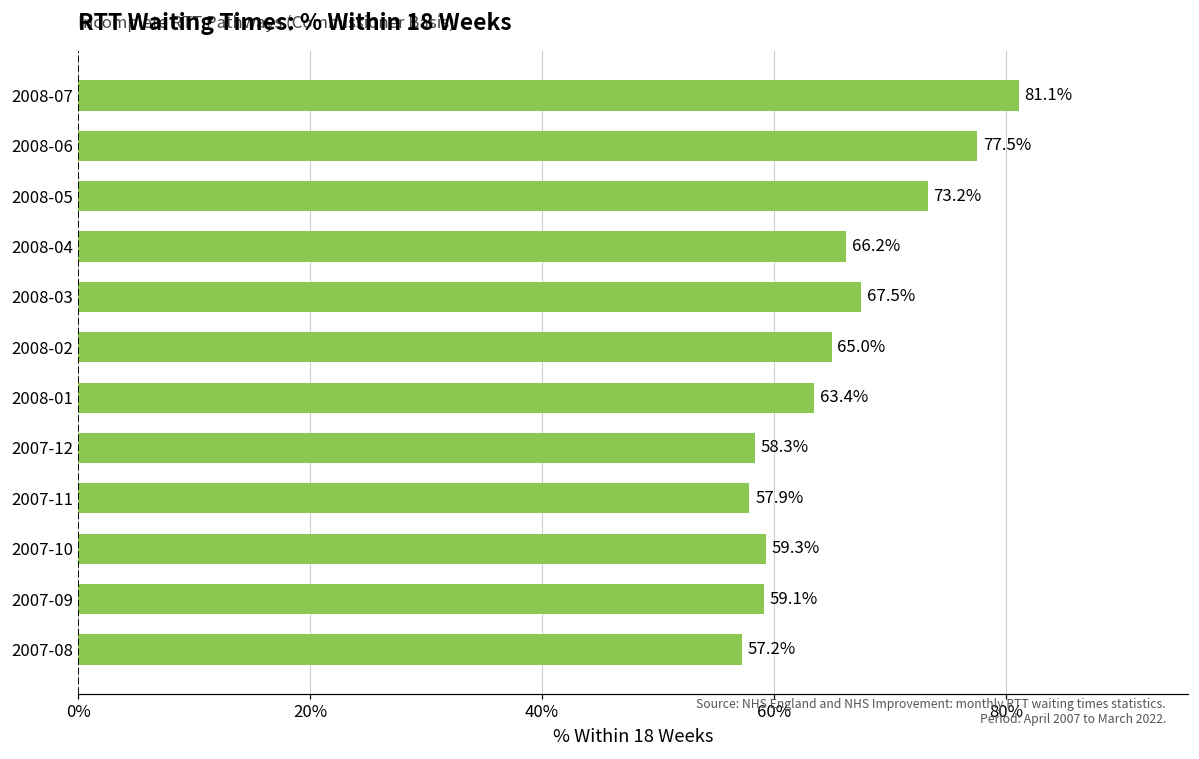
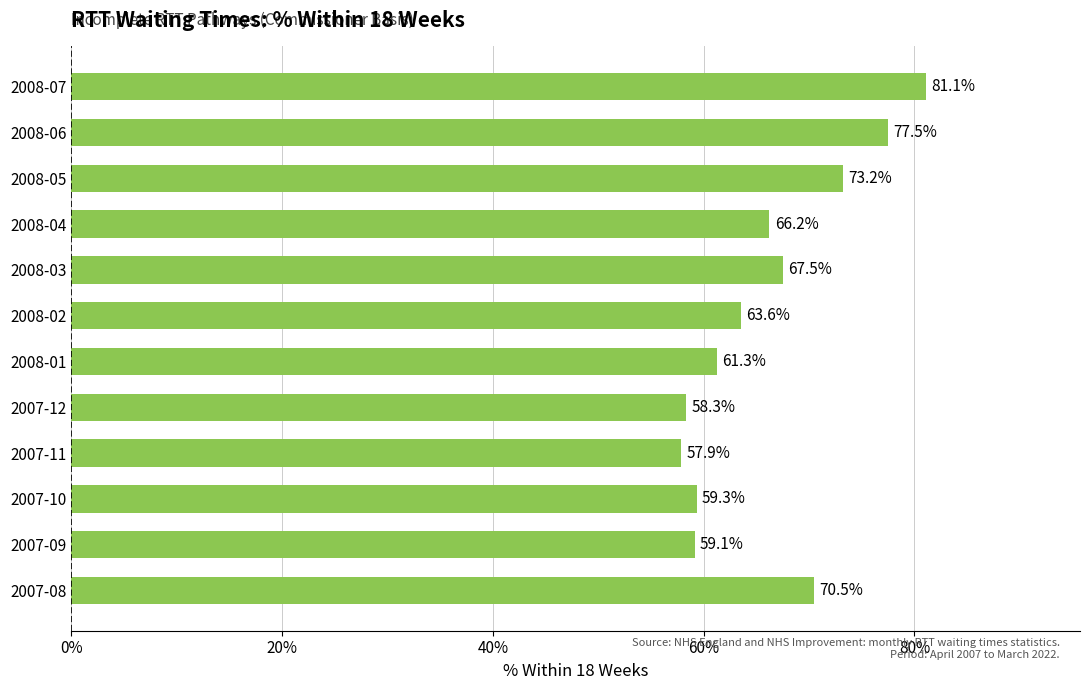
  {
    "2008-07": "81.1%",
    "2008-06": "77.5%",
    "2008-05": "73.2%",
    "2008-04": "66.2%",
    "2008-03": "67.5%",
-   "2008-02": "65.0%",
-   "2008-01": "63.4%",
+   "2008-02": "63.6%",
+   "2008-01": "61.3%",
    "2007-12": "58.3%",
    "2007-11": "57.9%",
    "2007-10": "59.3%",
    "2007-09": "59.1%",
-   "2007-08": "57.2%"
+   "2007-08": "70.5%"
  }
